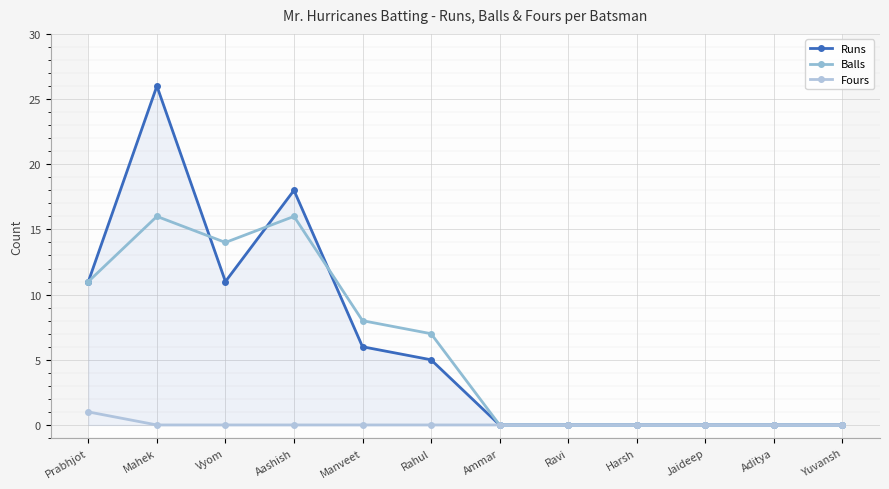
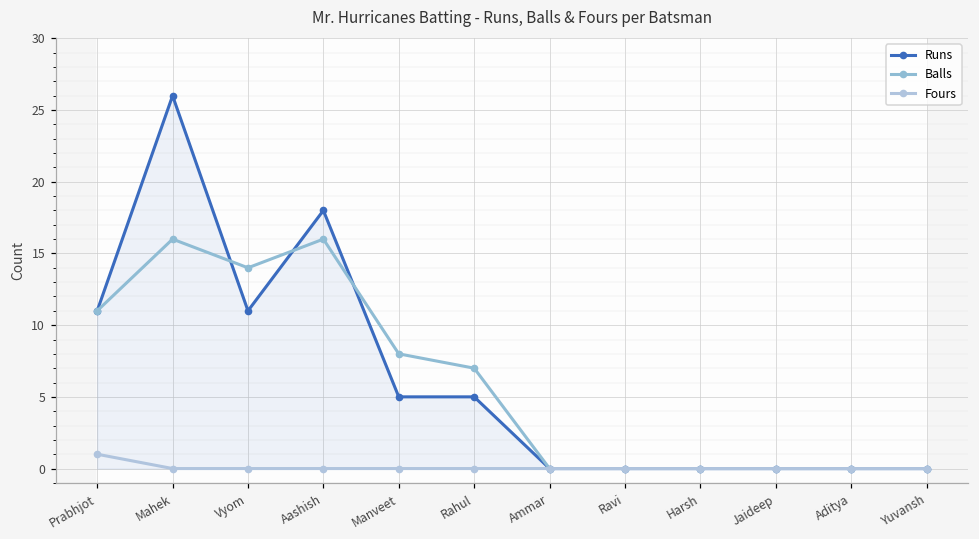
  {
    "Runs": {
      "Mahek": 26,
      "Vyom": 11,
      "Aashish": 18,
-     "Manveet": 6,
+     "Manveet": 5,
      "Rahul": 5
    }
  }
